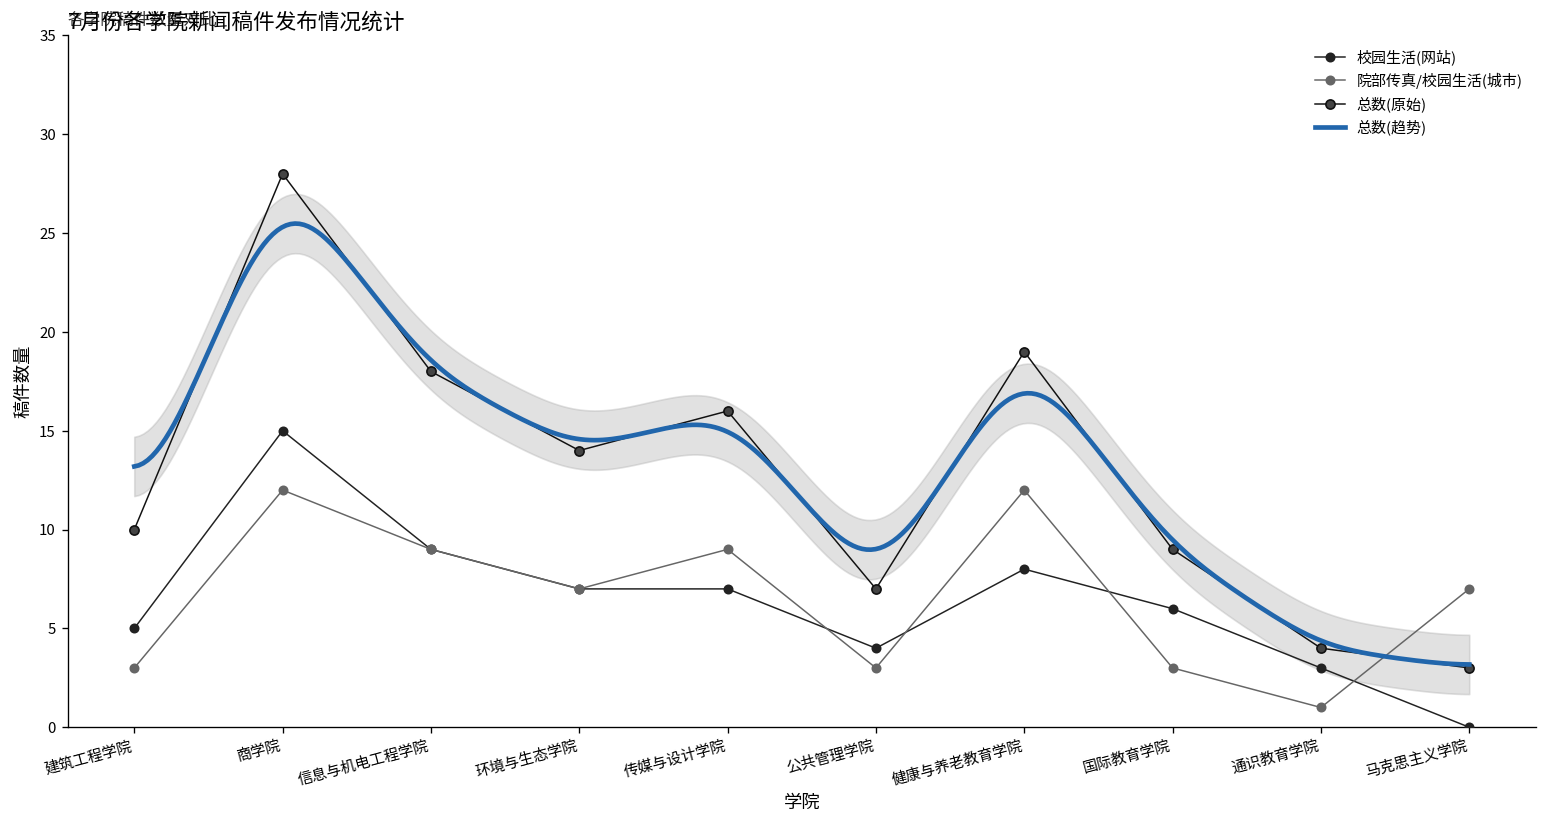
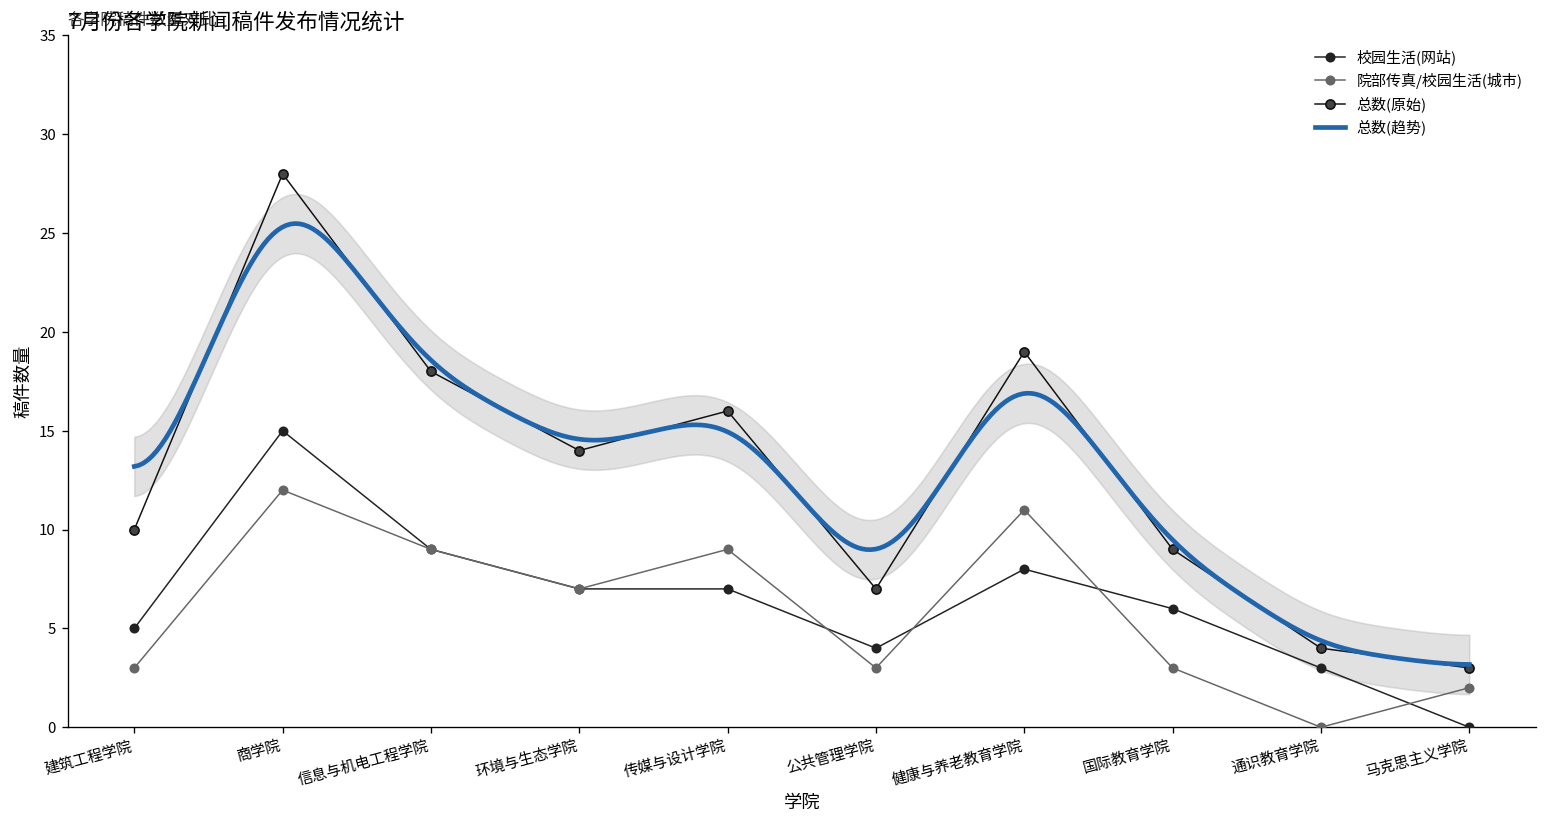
  {
    "院部传真/校园生活(城市)": {
      "建筑工程学院": 3,
      "商学院": 12,
      "传媒与设计学院": 9,
      "公共管理学院": 3,
-     "健康与养老教育学院": 12,
+     "健康与养老教育学院": 11,
      "国际教育学院": 3,
-     "通识教育学院": 1,
-     "马克思主义学院": 7
+     "通识教育学院": 0,
+     "马克思主义学院": 2
    },
    "总数(趋势)": {
      "建筑工程学院": 13.2,
      "马克思主义学院": 3.2
    }
  }
